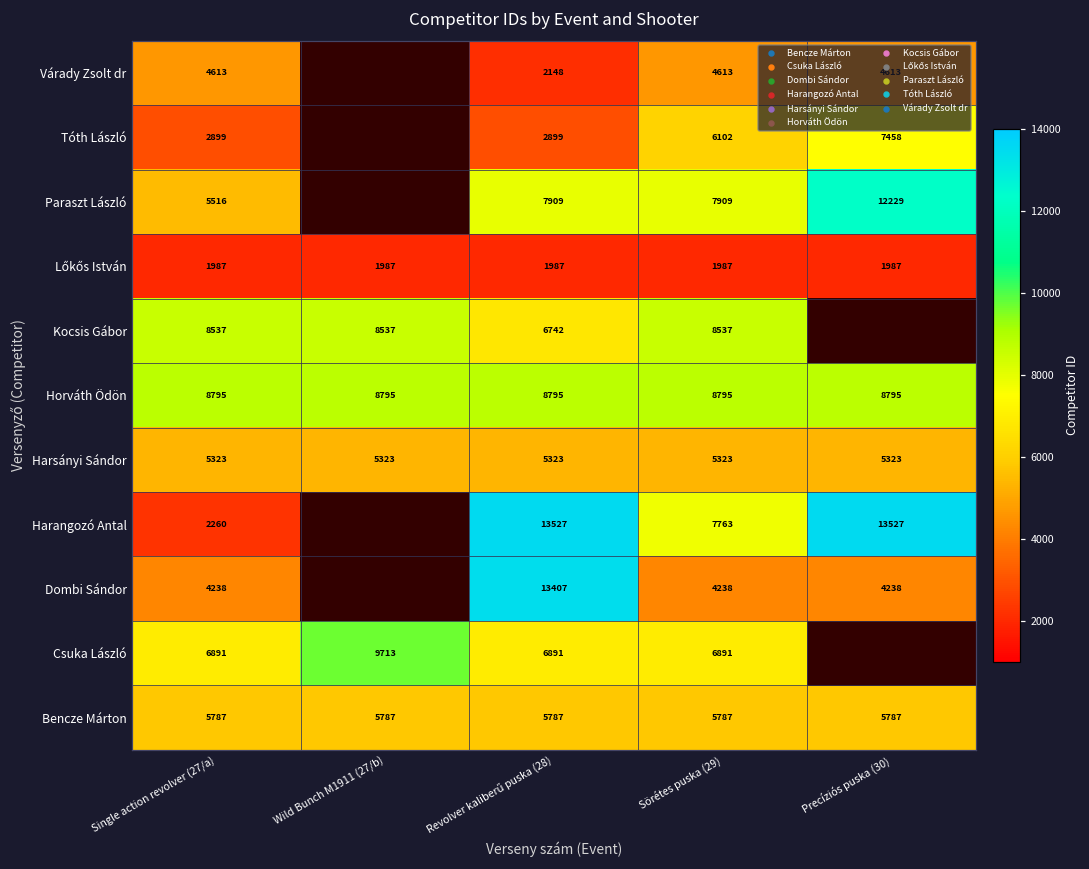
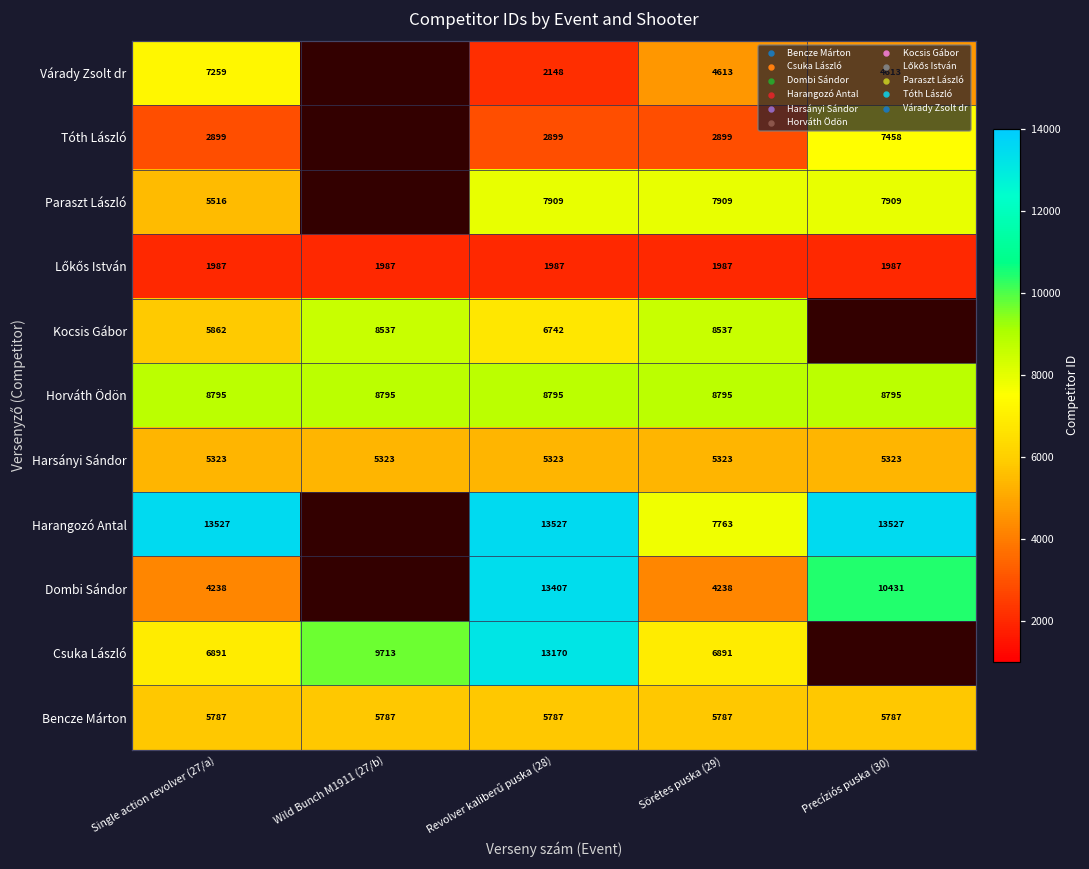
  {
    "Várady Zsolt dr": {
-     "Single action revolver (27/a)": 4613,
+     "Single action revolver (27/a)": 7259,
      "Revolver kaliberű puska (28)": 2148,
      "Sörétes puska (29)": 4613
    },
    "Tóth László": {
      "Single action revolver (27/a)": 2899,
      "Revolver kaliberű puska (28)": 2899,
-     "Sörétes puska (29)": 6102
+     "Sörétes puska (29)": 2899
    },
    "Paraszt László": {
      "Single action revolver (27/a)": 5516,
      "Revolver kaliberű puska (28)": 7909,
      "Sörétes puska (29)": 7909,
-     "Precíziós puska (30)": 12229
+     "Precíziós puska (30)": 7909
    },
    "Lőkős István": {
      "Single action revolver (27/a)": 1987,
      "Wild Bunch M1911 (27/b)": 1987,
      "Revolver kaliberű puska (28)": 1987,
      "Sörétes puska (29)": 1987,
      "Precíziós puska (30)": 1987
    },
    "Kocsis Gábor": {
-     "Single action revolver (27/a)": 8537,
+     "Single action revolver (27/a)": 5862,
      "Wild Bunch M1911 (27/b)": 8537,
      "Revolver kaliberű puska (28)": 6742,
      "Sörétes puska (29)": 8537
    },
    "Horváth Ödön": {
      "Single action revolver (27/a)": 8795,
      "Wild Bunch M1911 (27/b)": 8795,
      "Revolver kaliberű puska (28)": 8795,
      "Sörétes puska (29)": 8795,
      "Precíziós puska (30)": 8795
    },
    "Harsányi Sándor": {
      "Single action revolver (27/a)": 5323,
      "Wild Bunch M1911 (27/b)": 5323,
      "Revolver kaliberű puska (28)": 5323,
      "Sörétes puska (29)": 5323,
      "Precíziós puska (30)": 5323
    },
    "Harangozó Antal": {
-     "Single action revolver (27/a)": 2260,
+     "Single action revolver (27/a)": 13527,
      "Revolver kaliberű puska (28)": 13527,
      "Sörétes puska (29)": 7763,
      "Precíziós puska (30)": 13527
    },
    "Dombi Sándor": {
      "Single action revolver (27/a)": 4238,
      "Revolver kaliberű puska (28)": 13407,
      "Sörétes puska (29)": 4238,
-     "Precíziós puska (30)": 4238
+     "Precíziós puska (30)": 10431
    },
    "Csuka László": {
      "Single action revolver (27/a)": 6891,
      "Wild Bunch M1911 (27/b)": 9713,
-     "Revolver kaliberű puska (28)": 6891,
+     "Revolver kaliberű puska (28)": 13170,
      "Sörétes puska (29)": 6891
    },
    "Bencze Márton": {
      "Single action revolver (27/a)": 5787,
      "Wild Bunch M1911 (27/b)": 5787,
      "Revolver kaliberű puska (28)": 5787,
      "Sörétes puska (29)": 5787,
      "Precíziós puska (30)": 5787
    }
  }
